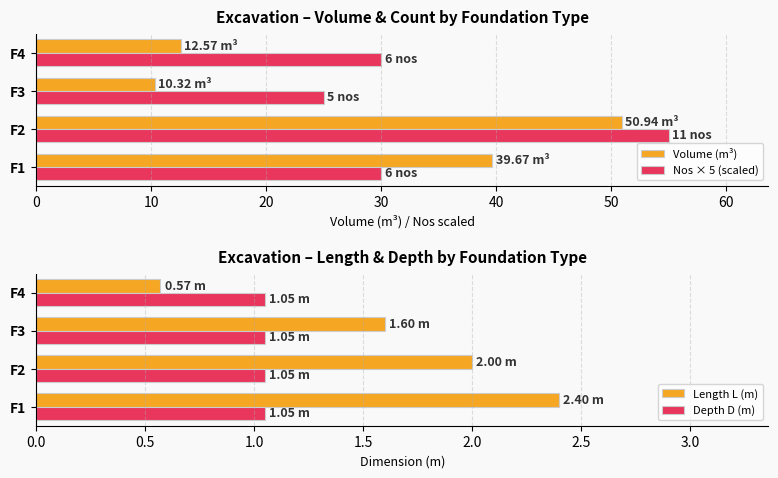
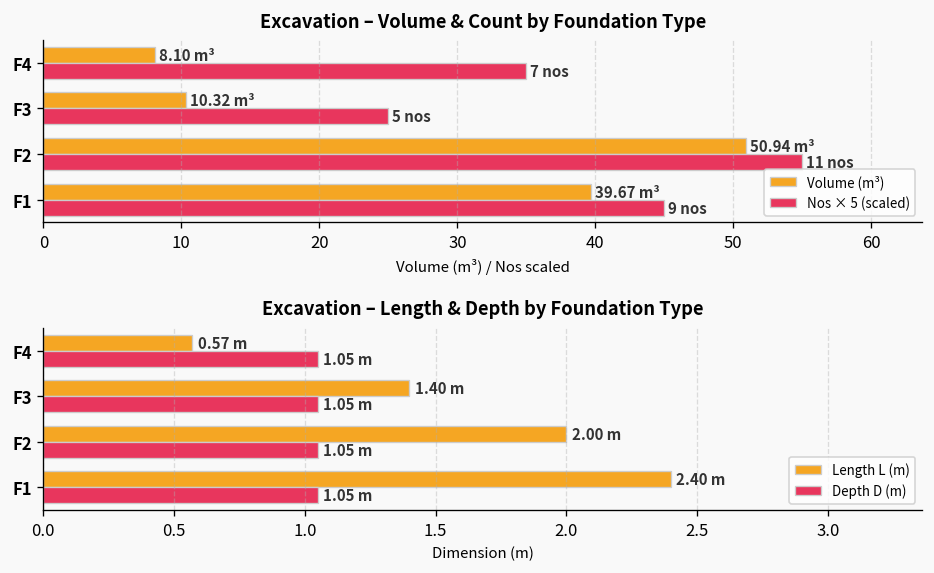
  {
    "Excavation – Volume & Count by Foundation Type": {
      "Volume (m³)": {
-       "F4": 12.57,
+       "F4": 8.10,
        "F3": 10.32,
        "F2": 50.94,
        "F1": 39.67
      },
      "Nos × 5 (scaled)": {
-       "F4": 6,
-       "F1": 6
+       "F4": 7,
+       "F1": 9
      }
    },
    "Excavation – Length & Depth by Foundation Type": {
      "Length L (m)": {
        "F4": 0.57,
-       "F3": 1.60,
+       "F3": 1.40,
        "F2": 2.00,
        "F1": 2.40
      },
      "Depth D (m)": {
        "F4": 1.05,
        "F3": 1.05,
        "F2": 1.05,
        "F1": 1.05
      }
    }
  }
